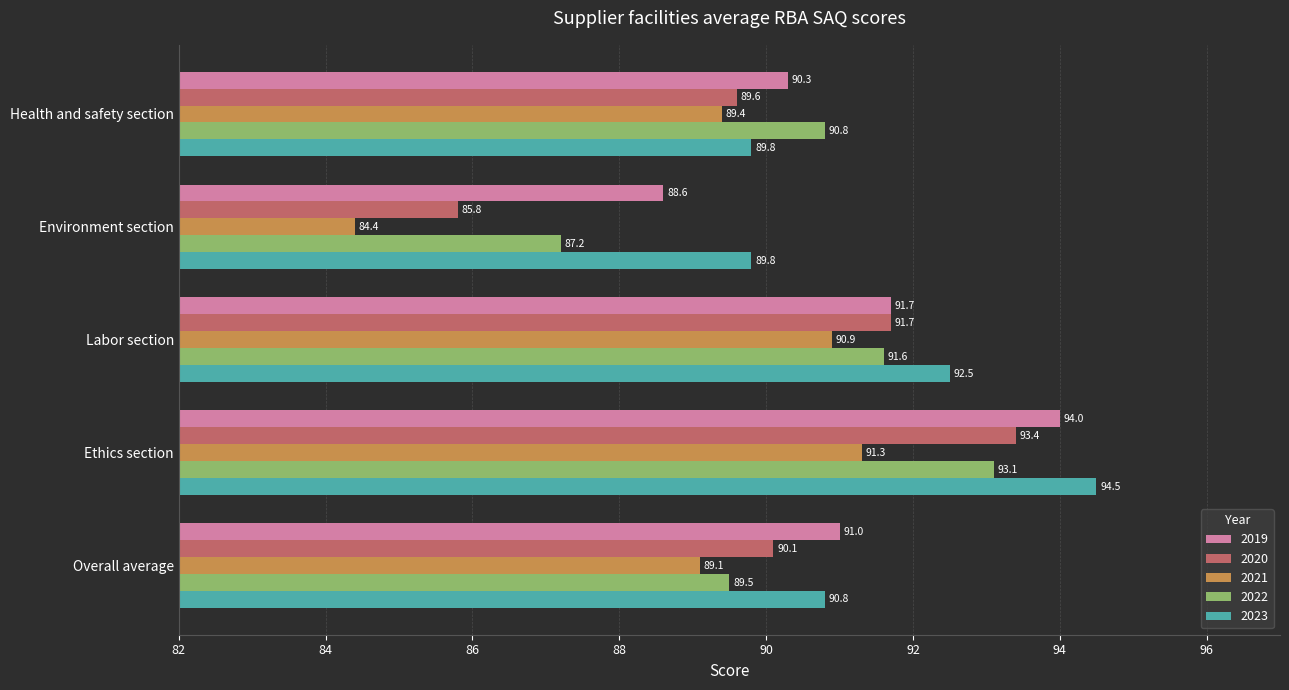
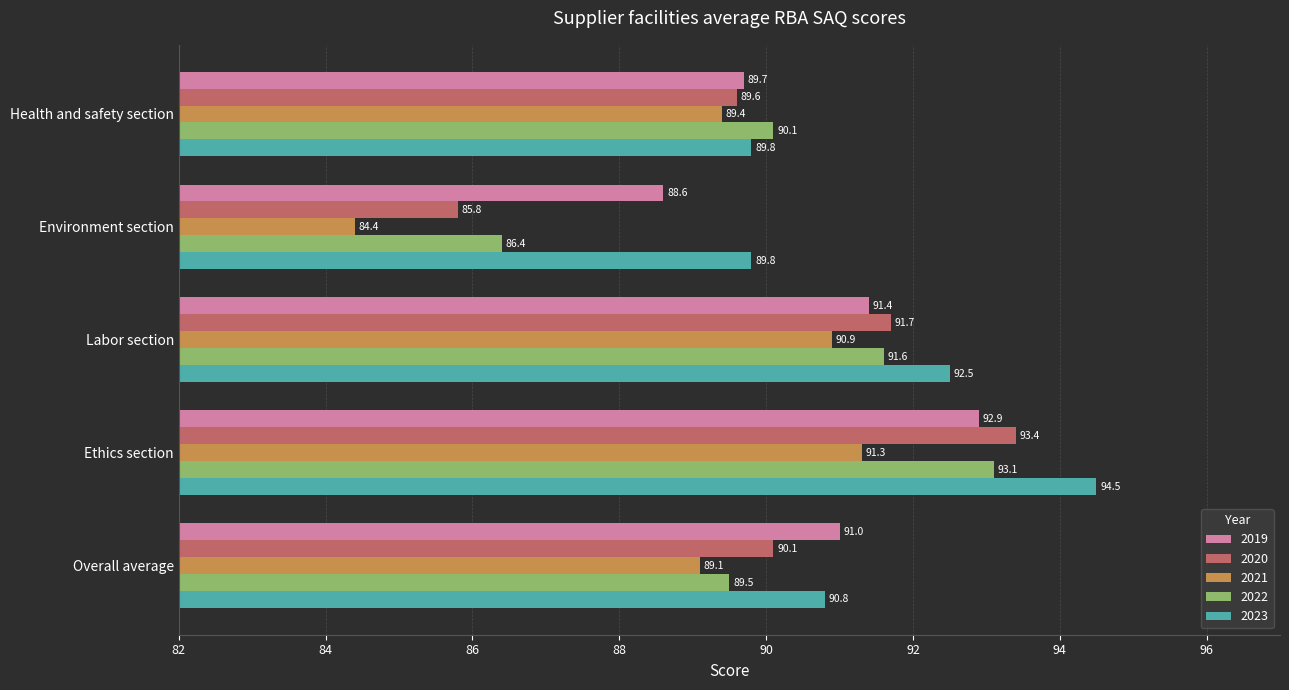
  {
    "2019": {
-     "Health and safety section": 90.3,
+     "Health and safety section": 89.7,
      "Environment section": 88.6,
-     "Labor section": 91.7,
-     "Ethics section": 94.0,
+     "Labor section": 91.4,
+     "Ethics section": 92.9,
      "Overall average": 91.0
    },
    "2022": {
-     "Health and safety section": 90.8,
-     "Environment section": 87.2,
+     "Health and safety section": 90.1,
+     "Environment section": 86.4,
      "Labor section": 91.6,
      "Ethics section": 93.1,
      "Overall average": 89.5
    },
    "2023": {
      "Health and safety section": 89.8,
      "Environment section": 89.8,
      "Labor section": 92.5,
      "Ethics section": 94.5,
      "Overall average": 90.8
    }
  }
